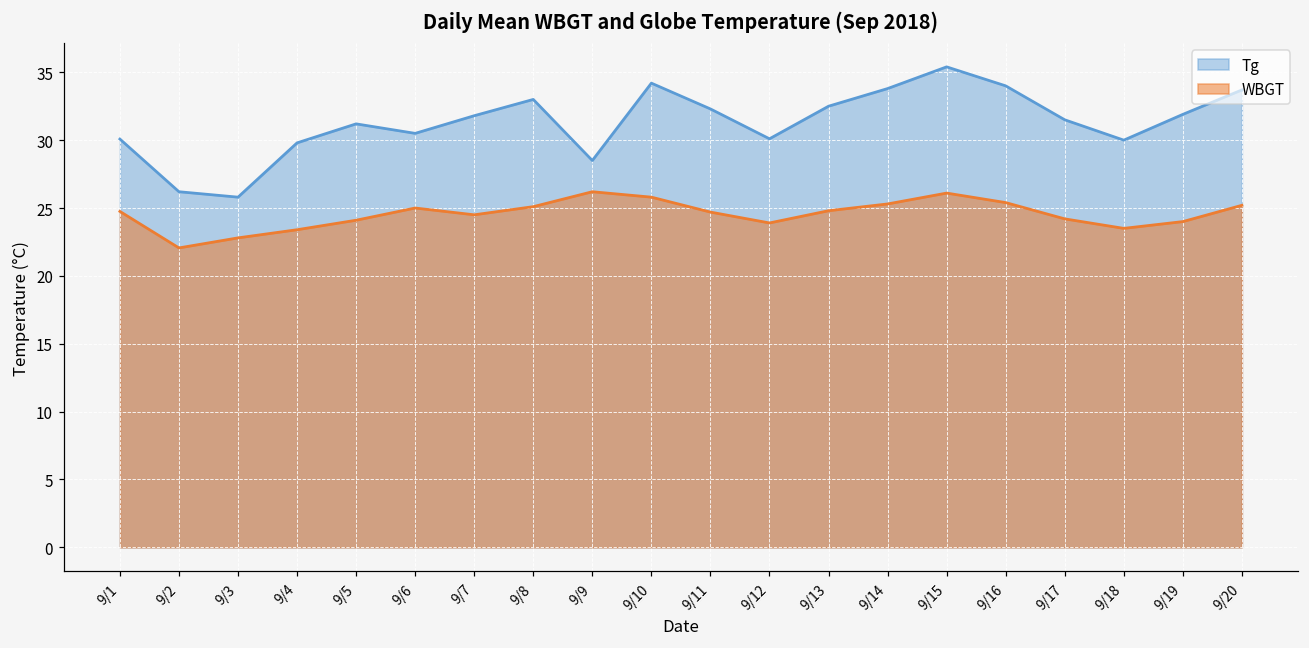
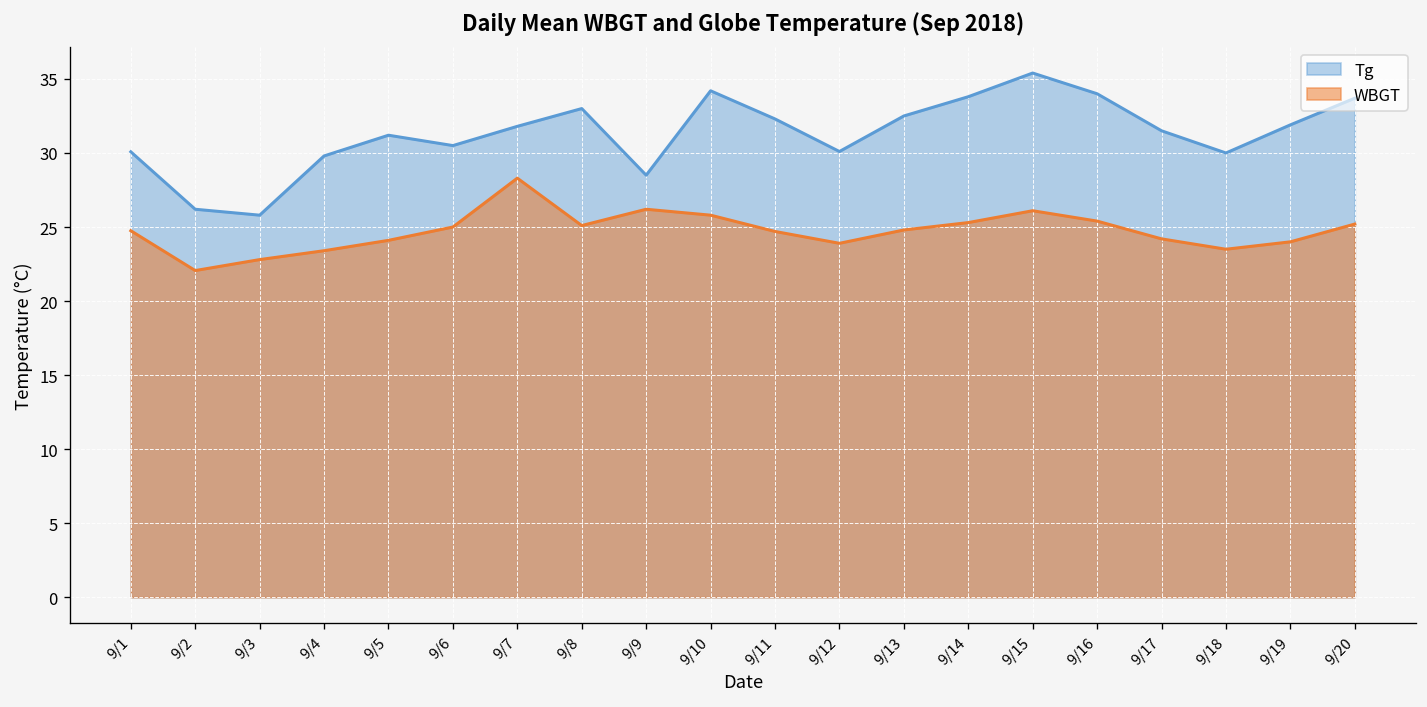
  {
    "Tg": {
      "9/1": 30.1,
      "9/2": 26.2,
      "9/3": 25.8,
      "9/4": 29.8,
      "9/5": 31.2,
      "9/6": 30.5,
      "9/7": 31.8,
      "9/8": 33.0,
      "9/9": 28.5,
      "9/10": 34.2,
      "9/11": 32.3,
      "9/12": 30.1,
      "9/13": 32.5,
      "9/14": 33.8,
      "9/15": 35.4,
      "9/16": 34.0,
      "9/17": 31.5,
      "9/18": 30.0,
      "9/19": 31.9
    },
    "WBGT": {
      "9/1": 24.8,
      "9/2": 22.1,
      "9/3": 22.8,
      "9/4": 23.4,
      "9/5": 24.1,
      "9/6": 25.0,
-     "9/7": 24.5,
+     "9/7": 28.3,
      "9/8": 25.1,
      "9/9": 26.2,
      "9/10": 25.8,
      "9/11": 24.7,
      "9/12": 23.9,
      "9/13": 24.8,
      "9/14": 25.3,
      "9/15": 26.1,
      "9/16": 25.4,
      "9/17": 24.2,
      "9/18": 23.5,
      "9/19": 24.0,
      "9/20": 25.2
    }
  }
